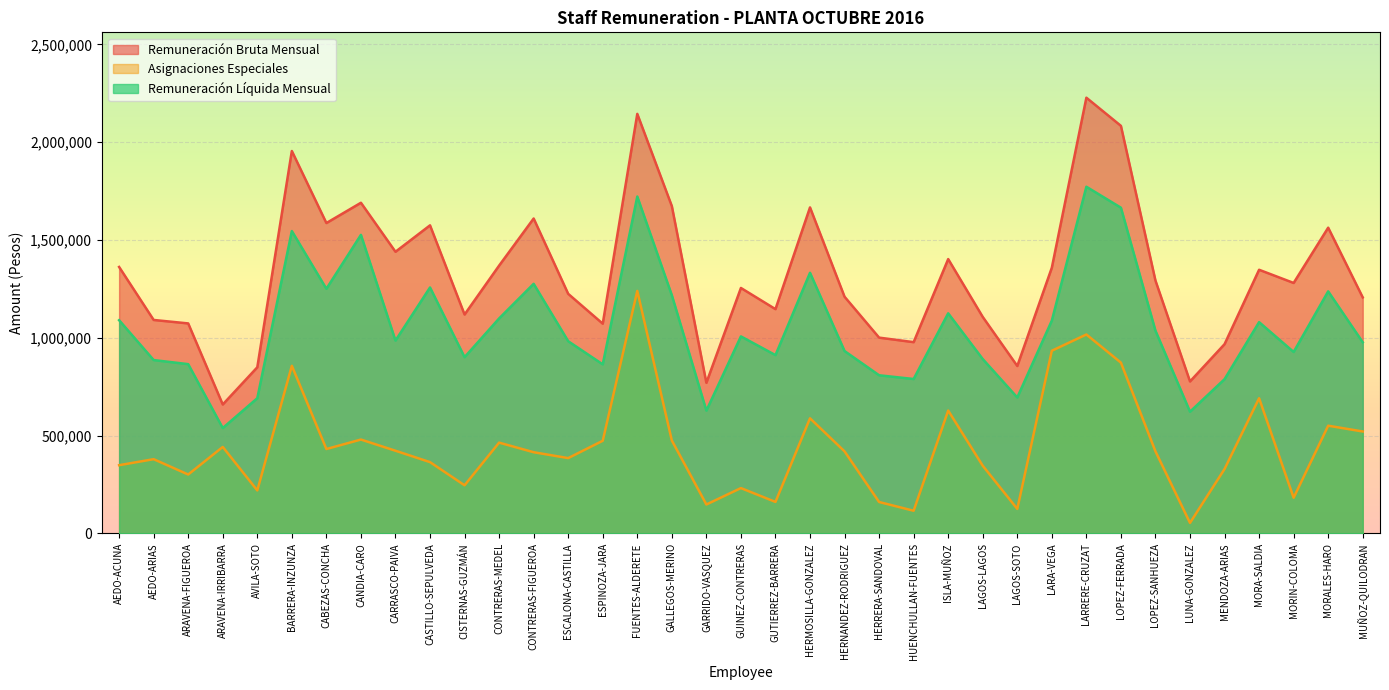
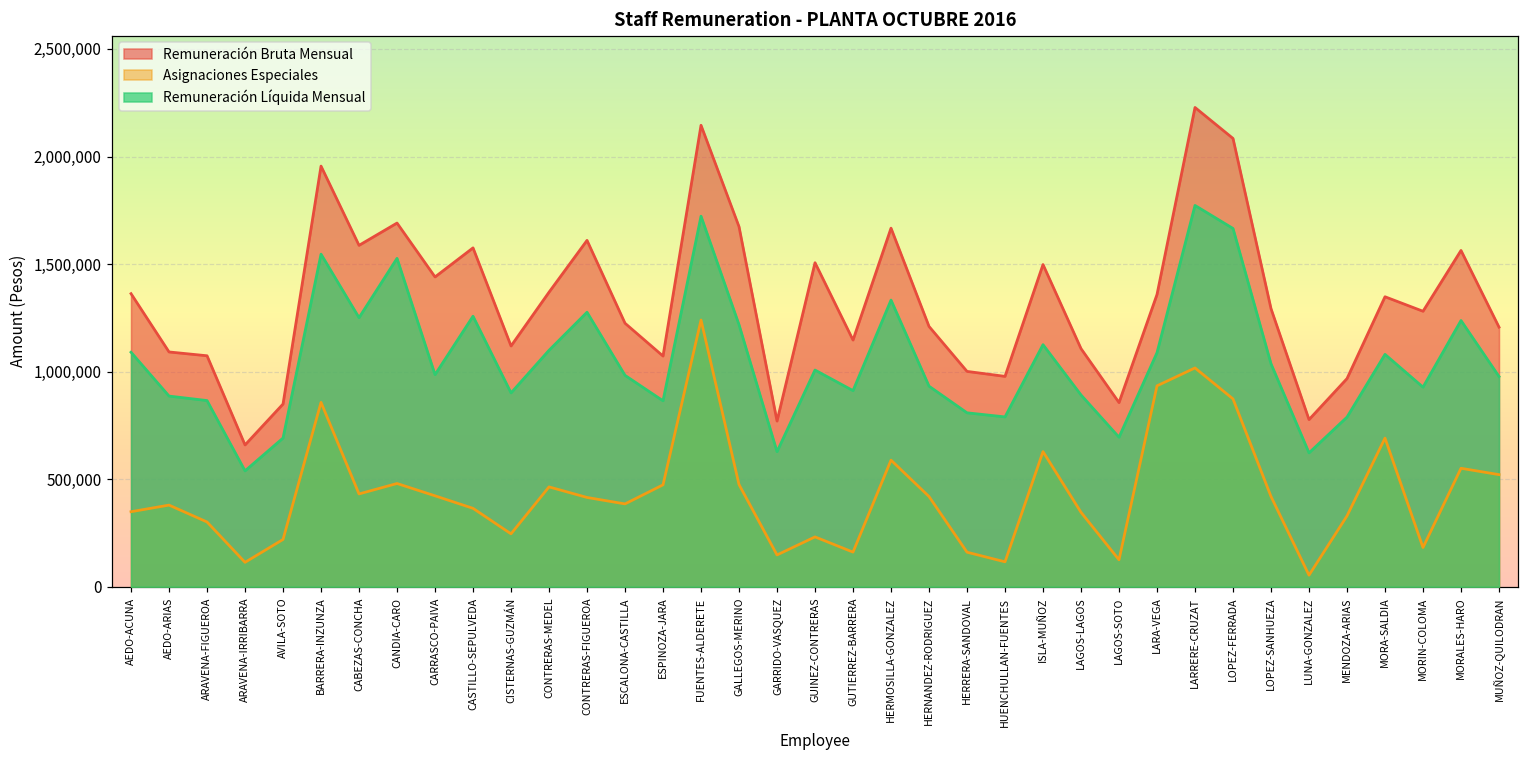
  {
    "Remuneración Bruta Mensual": {
      "AEDO-ACUNA": "1,360,000",
      "AEDO-ARIAS": "1,090,000",
      "ARAVENA-FIGUEROA": "1,070,000",
      "ARAVENA-IRRIBARRA": "660,000",
      "AVILA-SOTO": "850,000",
      "BARRERA-INZUNZA": "1,960,000",
      "CABEZAS-CONCHA": "1,590,000",
      "CANDIA-CARO": "1,690,000",
      "CARRASCO-PAIVA": "1,440,000",
      "CASTILLO-SEPULVEDA": "1,580,000",
      "CISTERNAS-GUZMÁN": "1,120,000",
      "CONTRERAS-MEDEL": "1,370,000",
      "CONTRERAS-FIGUEROA": "1,610,000",
      "ESCALONA-CASTILLA": "1,230,000",
      "ESPINOZA-JARA": "1,070,000",
      "FUENTES-ALDERETE": "2,150,000",
      "GALLEGOS-MERINO": "1,670,000",
      "GARRIDO-VASQUEZ": "770,000",
-     "GUINEZ-CONTRERAS": "1,260,000",
+     "GUINEZ-CONTRERAS": "1,510,000",
      "GUTIERREZ-BARRERA": "1,150,000",
      "HERMOSILLA-GONZALEZ": "1,670,000",
      "HERNANDEZ-RODRIGUEZ": "1,210,000",
      "HERRERA-SANDOVAL": "1,000,000",
      "HUENCHULLAN-FUENTES": "980,000",
-     "ISLA-MUÑOZ": "1,400,000",
+     "ISLA-MUÑOZ": "1,500,000",
      "LAGOS-LAGOS": "1,110,000",
      "LAGOS-SOTO": "860,000",
      "LARA-VEGA": "1,360,000",
      "LARRERE-CRUZAT": "2,230,000",
      "LOPEZ-FERRADA": "2,080,000",
      "LOPEZ-SANHUEZA": "1,290,000",
      "LUNA-GONZALEZ": "780,000",
      "MENDOZA-ARIAS": "970,000",
      "MORA-SALDIA": "1,350,000",
      "MORIN-COLOMA": "1,280,000",
      "MORALES-HARO": "1,560,000",
      "MUÑOZ-QUILODRAN": "1,210,000"
    },
    "Asignaciones Especiales": {
      "AEDO-ACUNA": "350,000",
      "AEDO-ARIAS": "380,000",
      "ARAVENA-FIGUEROA": "300,000",
-     "ARAVENA-IRRIBARRA": "440,000",
+     "ARAVENA-IRRIBARRA": "110,000",
      "AVILA-SOTO": "220,000",
      "BARRERA-INZUNZA": "860,000",
      "CABEZAS-CONCHA": "430,000",
      "CANDIA-CARO": "480,000",
      "CARRASCO-PAIVA": "420,000",
      "CASTILLO-SEPULVEDA": "360,000",
      "CISTERNAS-GUZMÁN": "250,000",
      "CONTRERAS-MEDEL": "460,000",
      "CONTRERAS-FIGUEROA": "420,000",
      "ESCALONA-CASTILLA": "390,000",
      "ESPINOZA-JARA": "470,000",
      "FUENTES-ALDERETE": "1,240,000",
      "GALLEGOS-MERINO": "480,000",
      "GARRIDO-VASQUEZ": "150,000",
      "GUINEZ-CONTRERAS": "230,000",
      "GUTIERREZ-BARRERA": "160,000",
      "HERMOSILLA-GONZALEZ": "590,000",
      "HERNANDEZ-RODRIGUEZ": "420,000",
      "HERRERA-SANDOVAL": "160,000",
      "HUENCHULLAN-FUENTES": "120,000",
      "ISLA-MUÑOZ": "630,000",
      "LAGOS-LAGOS": "350,000",
      "LAGOS-SOTO": "130,000",
      "LARA-VEGA": "930,000",
      "LARRERE-CRUZAT": "1,020,000",
      "LOPEZ-FERRADA": "870,000",
      "LOPEZ-SANHUEZA": "420,000",
      "LUNA-GONZALEZ": "50,000",
      "MENDOZA-ARIAS": "330,000",
      "MORA-SALDIA": "690,000",
      "MORIN-COLOMA": "180,000",
      "MORALES-HARO": "550,000",
      "MUÑOZ-QUILODRAN": "520,000"
    },
    "Remuneración Líquida Mensual": {
      "AEDO-ACUNA": "1,090,000",
      "AEDO-ARIAS": "890,000",
      "ARAVENA-FIGUEROA": "870,000",
      "ARAVENA-IRRIBARRA": "540,000",
      "AVILA-SOTO": "690,000",
      "BARRERA-INZUNZA": "1,550,000",
      "CABEZAS-CONCHA": "1,250,000",
      "CANDIA-CARO": "1,530,000",
      "CARRASCO-PAIVA": "990,000",
      "CASTILLO-SEPULVEDA": "1,260,000",
      "CISTERNAS-GUZMÁN": "900,000",
      "CONTRERAS-MEDEL": "1,100,000",
      "CONTRERAS-FIGUEROA": "1,280,000",
      "ESCALONA-CASTILLA": "980,000",
      "ESPINOZA-JARA": "860,000",
      "FUENTES-ALDERETE": "1,720,000",
      "GALLEGOS-MERINO": "1,220,000",
      "GARRIDO-VASQUEZ": "630,000",
      "GUINEZ-CONTRERAS": "1,010,000",
      "GUTIERREZ-BARRERA": "910,000",
      "HERMOSILLA-GONZALEZ": "1,330,000",
      "HERNANDEZ-RODRIGUEZ": "930,000",
      "HERRERA-SANDOVAL": "810,000",
      "HUENCHULLAN-FUENTES": "790,000",
      "ISLA-MUÑOZ": "1,130,000",
      "LAGOS-LAGOS": "890,000",
      "LAGOS-SOTO": "700,000",
      "LARA-VEGA": "1,090,000",
      "LARRERE-CRUZAT": "1,770,000",
      "LOPEZ-FERRADA": "1,670,000",
      "LOPEZ-SANHUEZA": "1,040,000",
      "LUNA-GONZALEZ": "620,000",
      "MENDOZA-ARIAS": "790,000",
      "MORA-SALDIA": "1,080,000",
      "MORIN-COLOMA": "930,000",
      "MORALES-HARO": "1,240,000",
      "MUÑOZ-QUILODRAN": "980,000"
    }
  }
